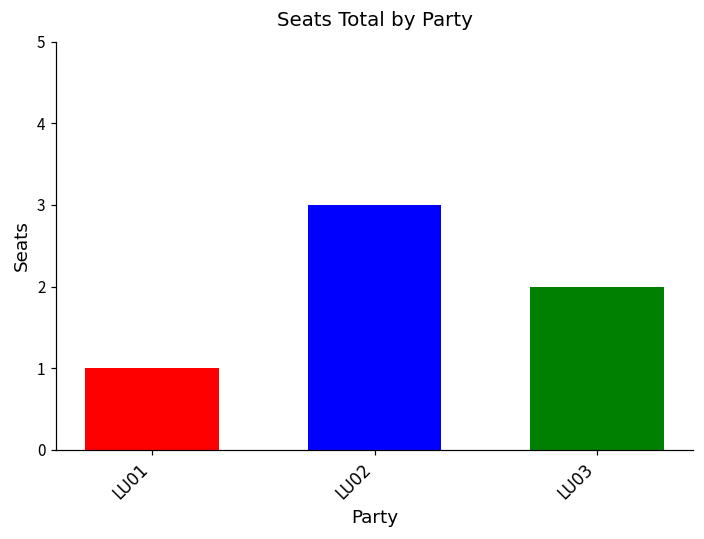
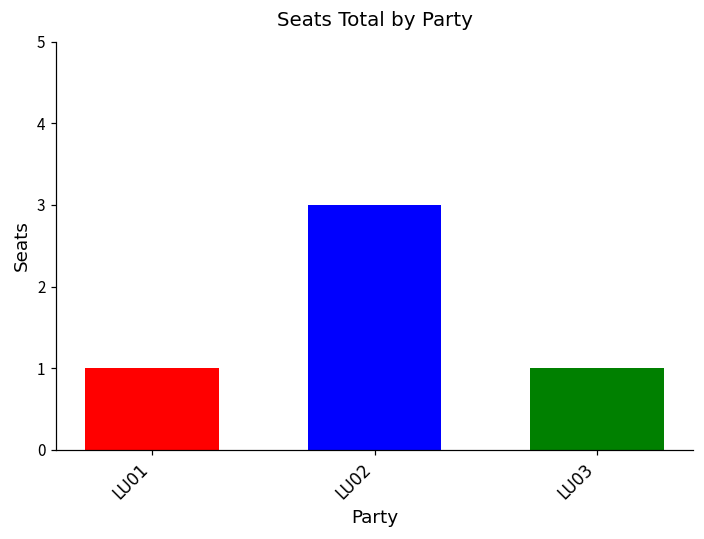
  {
    "LU01": 1,
    "LU02": 3,
-   "LU03": 2
+   "LU03": 1
  }
